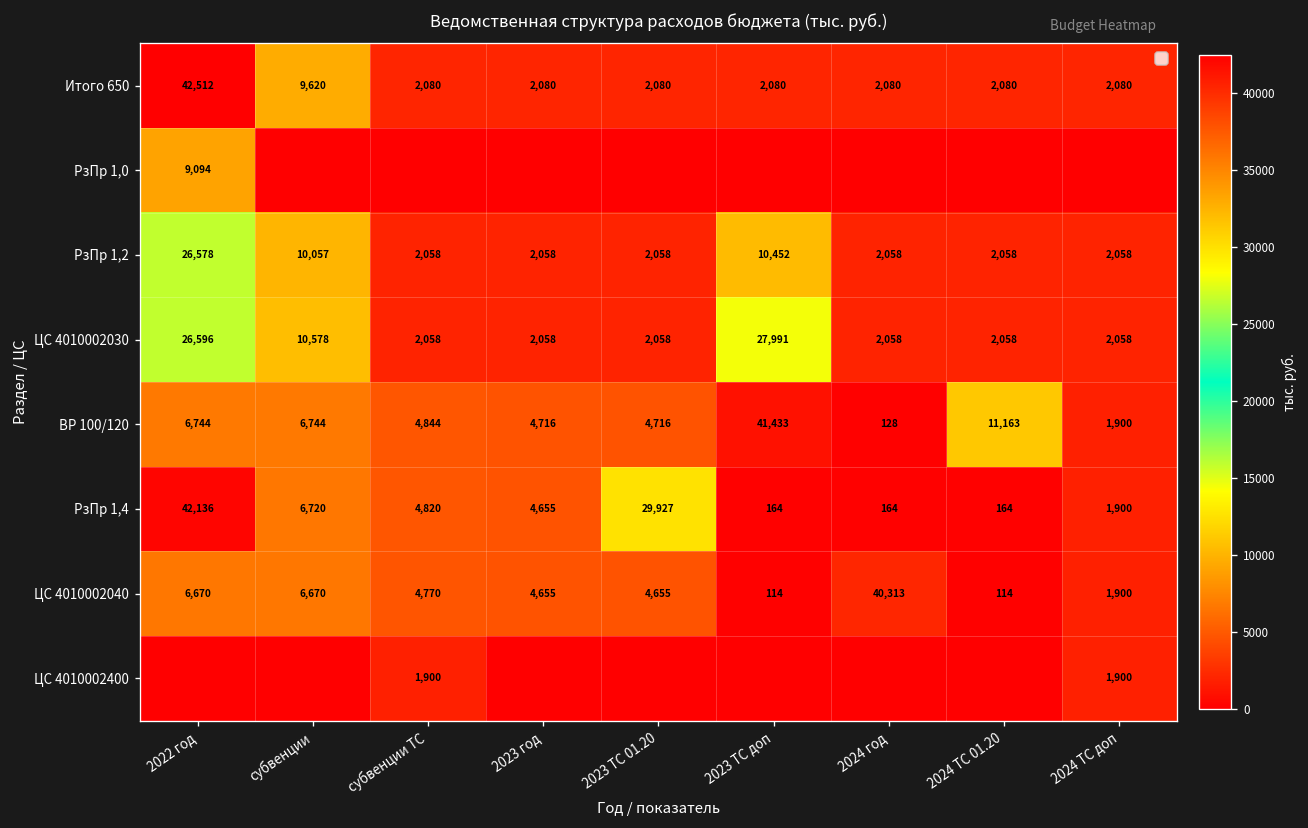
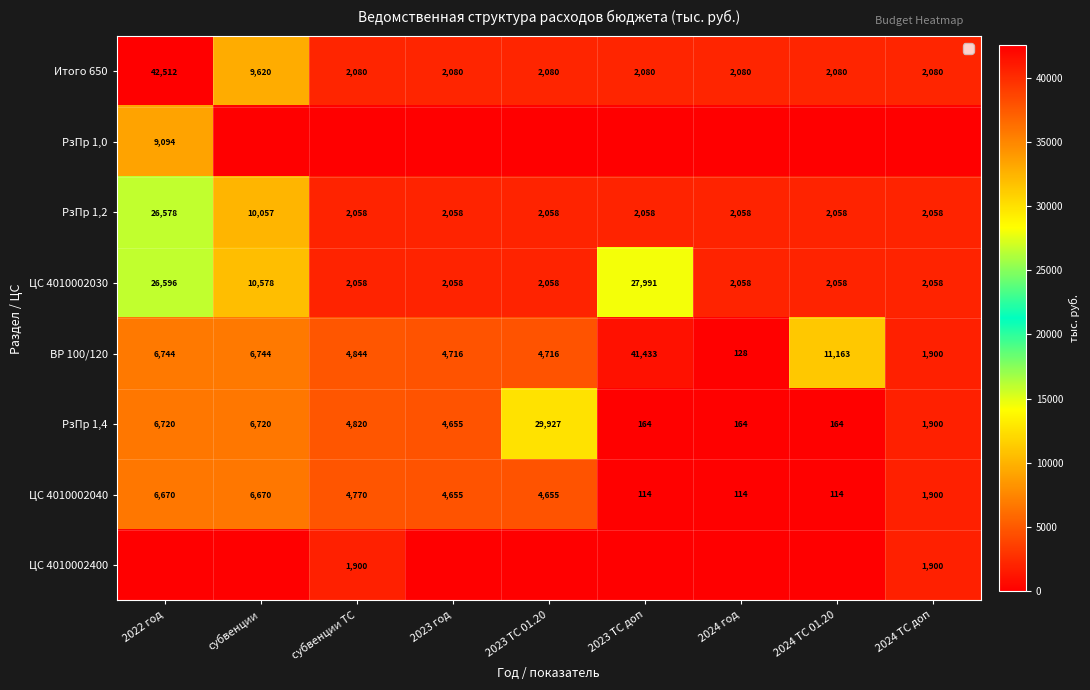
  {
    "Итого 650": {
      "2022 год": "42,512",
      "субвенции": "9,620",
      "субвенции ТС": "2,080",
      "2023 год": "2,080",
      "2023 ТС 01.20": "2,080",
      "2023 ТС доп": "2,080",
      "2024 год": "2,080",
      "2024 ТС 01.20": "2,080",
      "2024 ТС доп": "2,080"
    },
    "РзПр 1,0": {
      "2022 год": "9,094"
    },
    "РзПр 1,2": {
      "2022 год": "26,578",
      "субвенции": "10,057",
      "субвенции ТС": "2,058",
      "2023 год": "2,058",
      "2023 ТС 01.20": "2,058",
-     "2023 ТС доп": "10,452",
+     "2023 ТС доп": "2,058",
      "2024 год": "2,058",
      "2024 ТС 01.20": "2,058",
      "2024 ТС доп": "2,058"
    },
    "ЦС 4010002030": {
      "2022 год": "26,596",
      "субвенции": "10,578",
      "субвенции ТС": "2,058",
      "2023 год": "2,058",
      "2023 ТС 01.20": "2,058",
      "2023 ТС доп": "27,991",
      "2024 год": "2,058",
      "2024 ТС 01.20": "2,058",
      "2024 ТС доп": "2,058"
    },
    "ВР 100/120": {
      "2022 год": "6,744",
      "субвенции": "6,744",
      "субвенции ТС": "4,844",
      "2023 год": "4,716",
      "2023 ТС 01.20": "4,716",
      "2023 ТС доп": "41,433",
      "2024 год": "128",
      "2024 ТС 01.20": "11,163",
      "2024 ТС доп": "1,900"
    },
    "РзПр 1,4": {
-     "2022 год": "42,136",
+     "2022 год": "6,720",
      "субвенции": "6,720",
      "субвенции ТС": "4,820",
      "2023 год": "4,655",
      "2023 ТС 01.20": "29,927",
      "2023 ТС доп": "164",
      "2024 год": "164",
      "2024 ТС 01.20": "164",
      "2024 ТС доп": "1,900"
    },
    "ЦС 4010002040": {
      "2022 год": "6,670",
      "субвенции": "6,670",
      "субвенции ТС": "4,770",
      "2023 год": "4,655",
      "2023 ТС 01.20": "4,655",
      "2023 ТС доп": "114",
-     "2024 год": "40,313",
+     "2024 год": "114",
      "2024 ТС 01.20": "114",
      "2024 ТС доп": "1,900"
    },
    "ЦС 4010002400": {
      "субвенции ТС": "1,900",
      "2024 ТС доп": "1,900"
    }
  }
